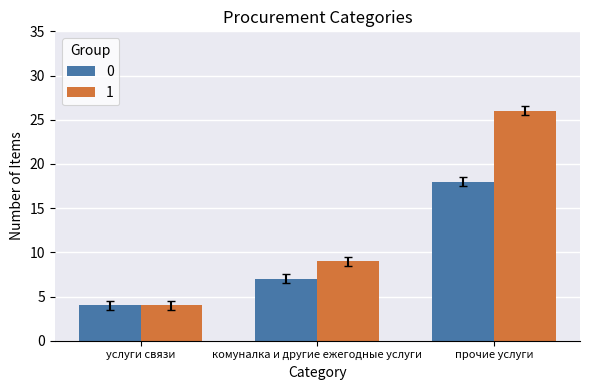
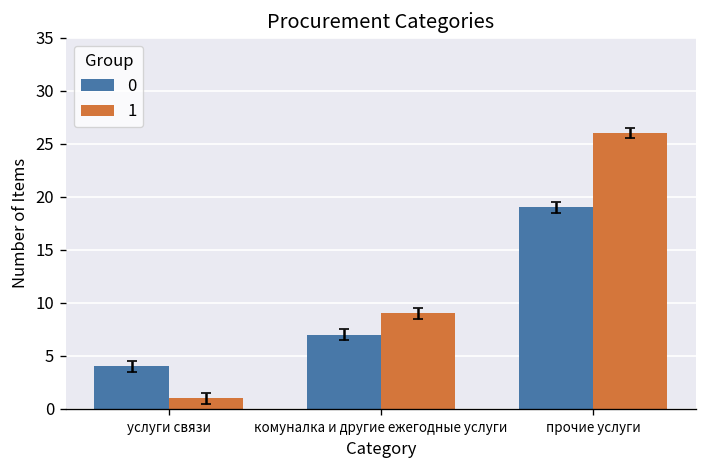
  {
    "0": {
      "услуги связи": 4,
      "комуналка и другие ежегодные услуги": 7,
-     "прочие услуги": 18
+     "прочие услуги": 19
    },
    "1": {
-     "услуги связи": 4,
+     "услуги связи": 1,
      "комуналка и другие ежегодные услуги": 9,
      "прочие услуги": 26
    }
  }
